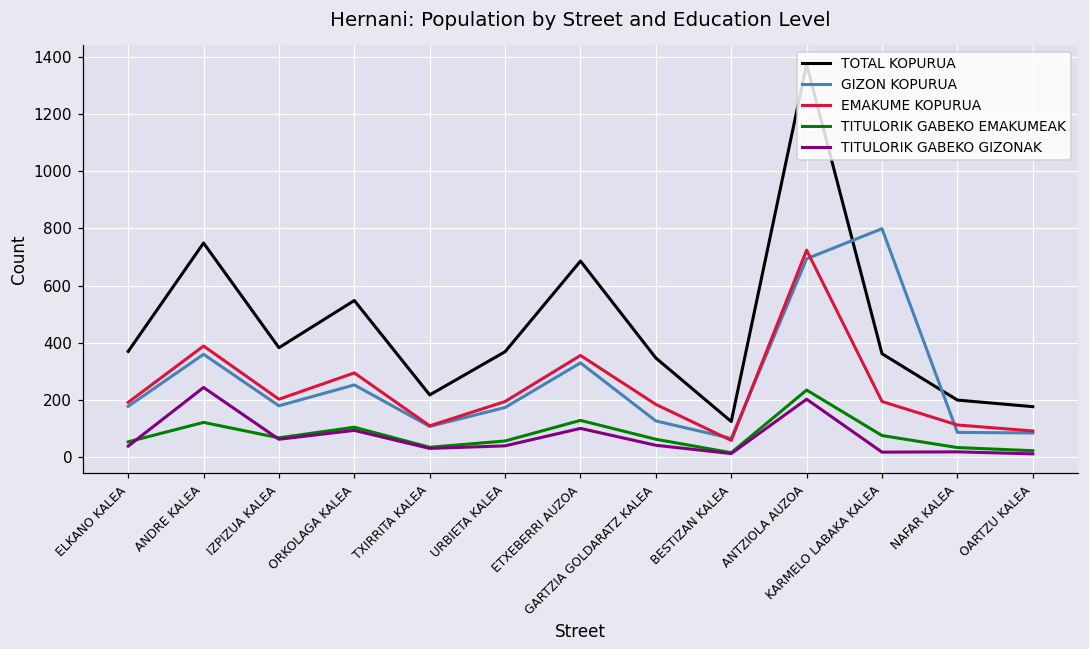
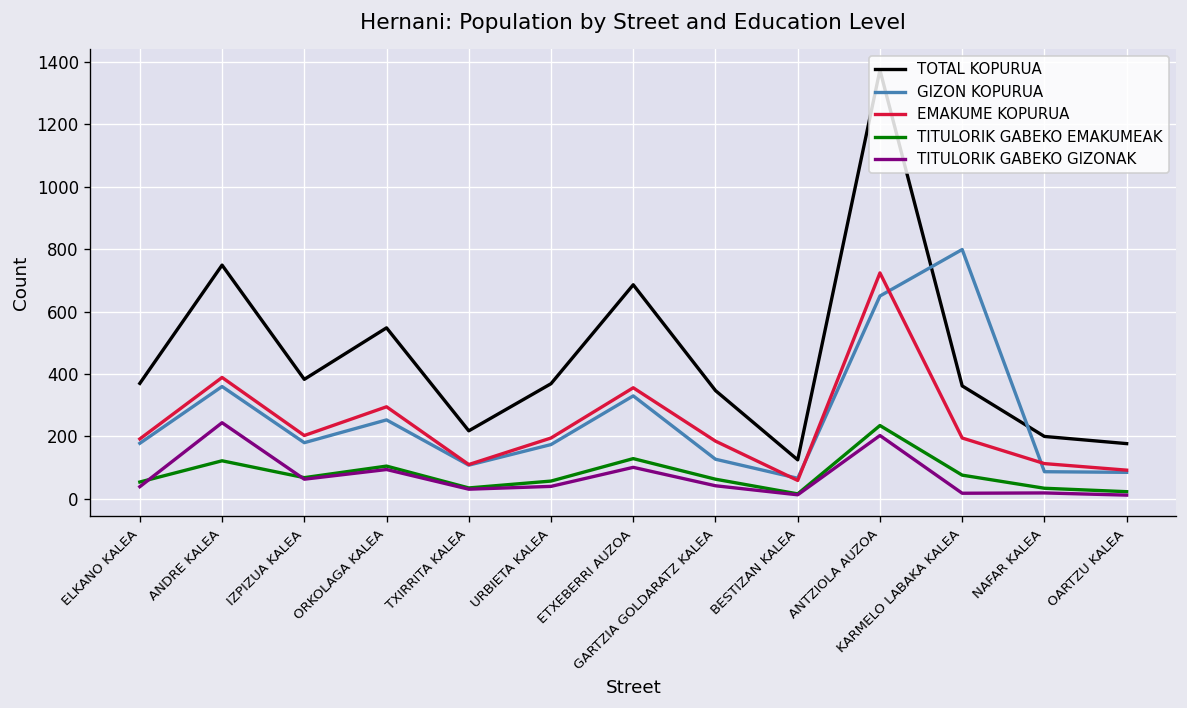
  {
    "TOTAL KOPURUA": {
      "ELKANO KALEA": 370,
      "ANDRE KALEA": 750,
      "IZPIZUA KALEA": 380,
      "ORKOLAGA KALEA": 550,
      "TXIRRITA KALEA": 220,
      "URBIETA KALEA": 370,
      "ETXEBERRI AUZOA": 690,
      "GARTZIA GOLDARATZ KALEA": 350,
      "BESTIZAN KALEA": 130,
      "KARMELO LABAKA KALEA": 360,
      "NAFAR KALEA": 200,
      "OARTZU KALEA": 180
    },
    "GIZON KOPURUA": {
      "ELKANO KALEA": 180,
      "ANDRE KALEA": 360,
      "IZPIZUA KALEA": 180,
      "ORKOLAGA KALEA": 250,
      "URBIETA KALEA": 170,
      "ETXEBERRI AUZOA": 330,
      "GARTZIA GOLDARATZ KALEA": 130,
-     "ANTZIOLA AUZOA": 690,
+     "ANTZIOLA AUZOA": 650,
      "KARMELO LABAKA KALEA": 800,
      "NAFAR KALEA": 90
    },
    "EMAKUME KOPURUA": {
      "ELKANO KALEA": 190,
      "ANDRE KALEA": 390,
      "IZPIZUA KALEA": 200,
      "ORKOLAGA KALEA": 300,
      "URBIETA KALEA": 200,
      "ETXEBERRI AUZOA": 360,
      "GARTZIA GOLDARATZ KALEA": 190,
      "ANTZIOLA AUZOA": 720,
      "KARMELO LABAKA KALEA": 200,
      "NAFAR KALEA": 110
    },
    "TITULORIK GABEKO EMAKUMEAK": {
      "ELKANO KALEA": 50,
      "ANDRE KALEA": 120,
      "ORKOLAGA KALEA": 110,
      "URBIETA KALEA": 60,
      "ETXEBERRI AUZOA": 130,
      "GARTZIA GOLDARATZ KALEA": 60,
      "ANTZIOLA AUZOA": 240,
      "KARMELO LABAKA KALEA": 80,
      "NAFAR KALEA": 30,
      "OARTZU KALEA": 20
    },
    "TITULORIK GABEKO GIZONAK": {
      "ELKANO KALEA": 40,
      "ANDRE KALEA": 240,
      "ORKOLAGA KALEA": 90,
      "URBIETA KALEA": 40,
      "ETXEBERRI AUZOA": 100,
      "GARTZIA GOLDARATZ KALEA": 40,
      "ANTZIOLA AUZOA": 200,
      "KARMELO LABAKA KALEA": 20,
      "NAFAR KALEA": 20,
      "OARTZU KALEA": 10
    }
  }
